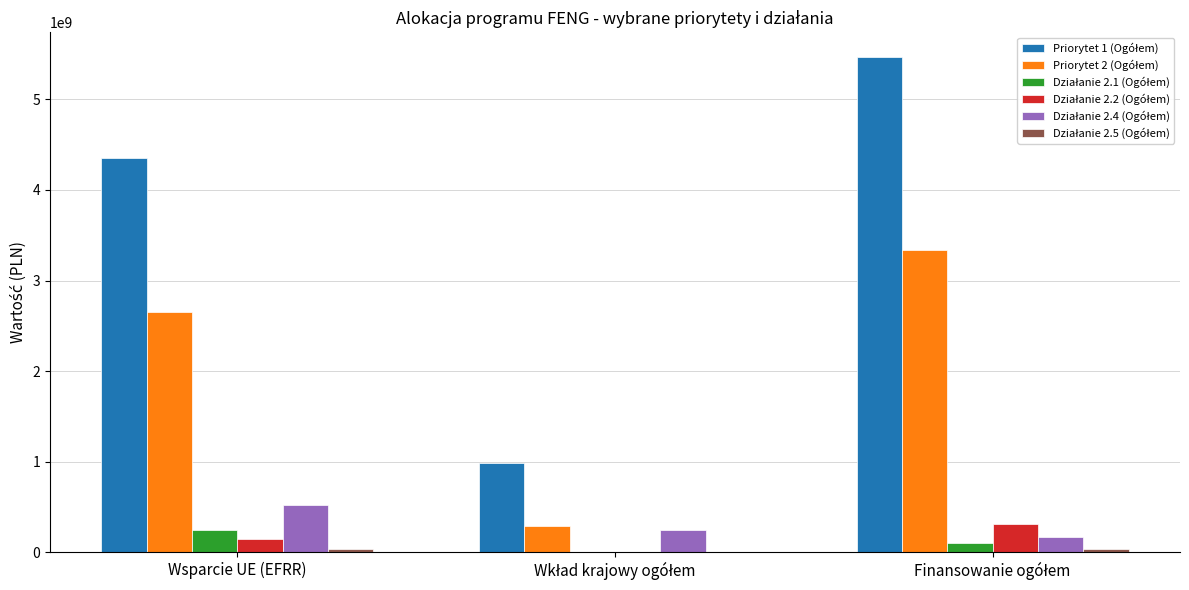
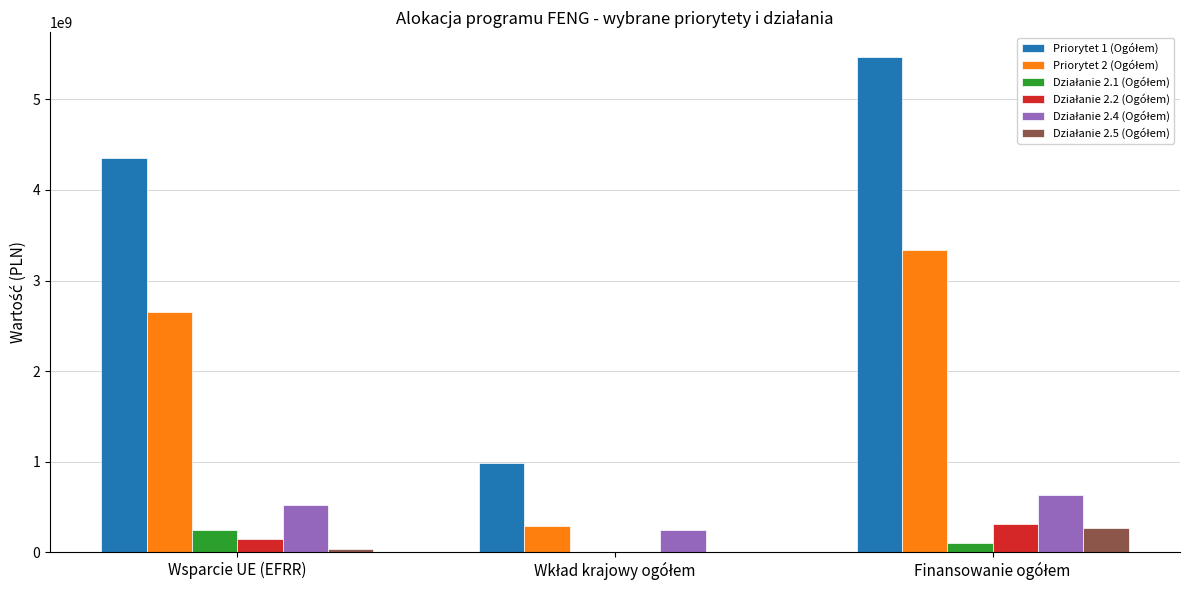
  {
    "Priorytet 1 (Ogółem)": {
      "Wsparcie UE (EFRR)": 4400000000,
      "Wkład krajowy ogółem": 1000000000,
      "Finansowanie ogółem": 5500000000
    },
    "Priorytet 2 (Ogółem)": {
      "Wsparcie UE (EFRR)": 2700000000,
      "Wkład krajowy ogółem": 300000000,
      "Finansowanie ogółem": 3300000000
    },
    "Działanie 2.1 (Ogółem)": {
      "Wsparcie UE (EFRR)": 200000000,
      "Wkład krajowy ogółem": 0,
      "Finansowanie ogółem": 100000000
    },
    "Działanie 2.2 (Ogółem)": {
      "Wsparcie UE (EFRR)": 100000000,
      "Wkład krajowy ogółem": 0,
      "Finansowanie ogółem": 300000000
    },
    "Działanie 2.4 (Ogółem)": {
      "Wsparcie UE (EFRR)": 500000000,
      "Wkład krajowy ogółem": 200000000,
-     "Finansowanie ogółem": 200000000
+     "Finansowanie ogółem": 600000000
    },
    "Działanie 2.5 (Ogółem)": {
      "Wsparcie UE (EFRR)": 0,
      "Wkład krajowy ogółem": 0,
-     "Finansowanie ogółem": 0
+     "Finansowanie ogółem": 300000000
    }
  }
